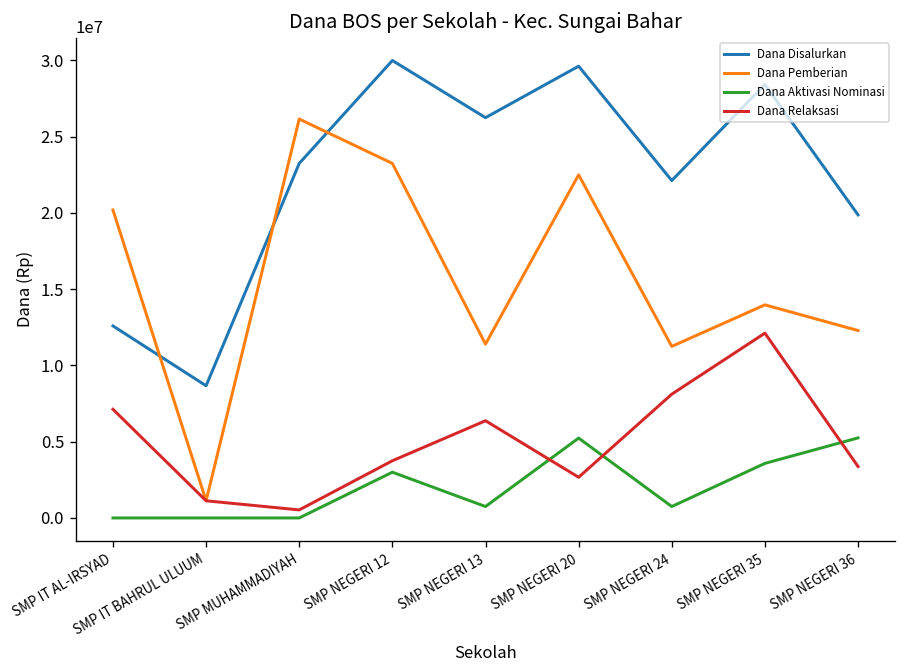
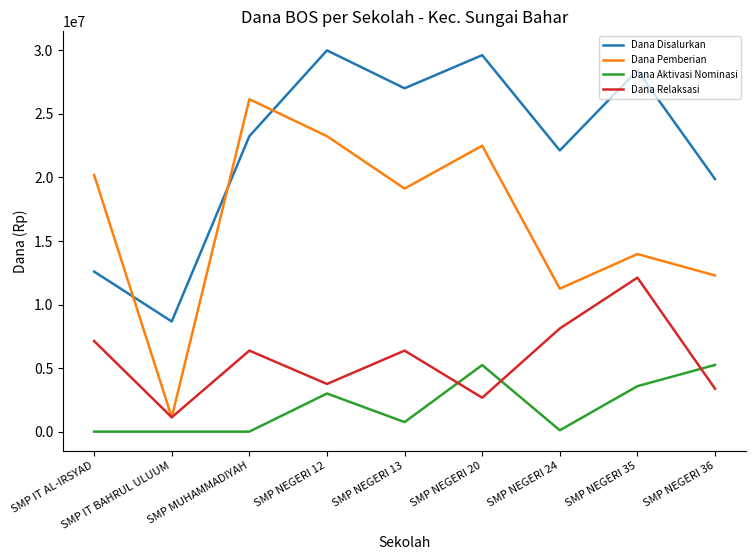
  {
    "Dana Disalurkan": {
      "SMP IT AL-IRSYAD": 12600000,
      "SMP IT BAHRUL ULUUM": 8700000,
      "SMP MUHAMMADIYAH": 23300000,
      "SMP NEGERI 12": 30000000,
-     "SMP NEGERI 13": 26300000,
+     "SMP NEGERI 13": 27000000,
      "SMP NEGERI 20": 29600000,
      "SMP NEGERI 24": 22100000,
      "SMP NEGERI 36": 19900000
    },
    "Dana Pemberian": {
      "SMP IT AL-IRSYAD": 20200000,
      "SMP MUHAMMADIYAH": 26200000,
      "SMP NEGERI 12": 23300000,
-     "SMP NEGERI 13": 11400000,
+     "SMP NEGERI 13": 19100000,
      "SMP NEGERI 20": 22500000,
      "SMP NEGERI 24": 11300000,
      "SMP NEGERI 35": 14000000,
      "SMP NEGERI 36": 12300000
    },
    "Dana Aktivasi Nominasi": {
      "SMP IT AL-IRSYAD": 0,
      "SMP IT BAHRUL ULUUM": 0,
      "SMP MUHAMMADIYAH": 0,
      "SMP NEGERI 12": 3000000,
      "SMP NEGERI 13": 800000,
      "SMP NEGERI 20": 5200000,
-     "SMP NEGERI 24": 800000,
+     "SMP NEGERI 24": 100000,
      "SMP NEGERI 35": 3600000,
      "SMP NEGERI 36": 5300000
    },
    "Dana Relaksasi": {
      "SMP IT AL-IRSYAD": 7100000,
-     "SMP MUHAMMADIYAH": 500000,
+     "SMP MUHAMMADIYAH": 6400000,
      "SMP NEGERI 12": 3800000,
      "SMP NEGERI 13": 6400000,
      "SMP NEGERI 20": 2700000,
      "SMP NEGERI 24": 8100000,
      "SMP NEGERI 35": 12100000,
      "SMP NEGERI 36": 3400000
    }
  }
